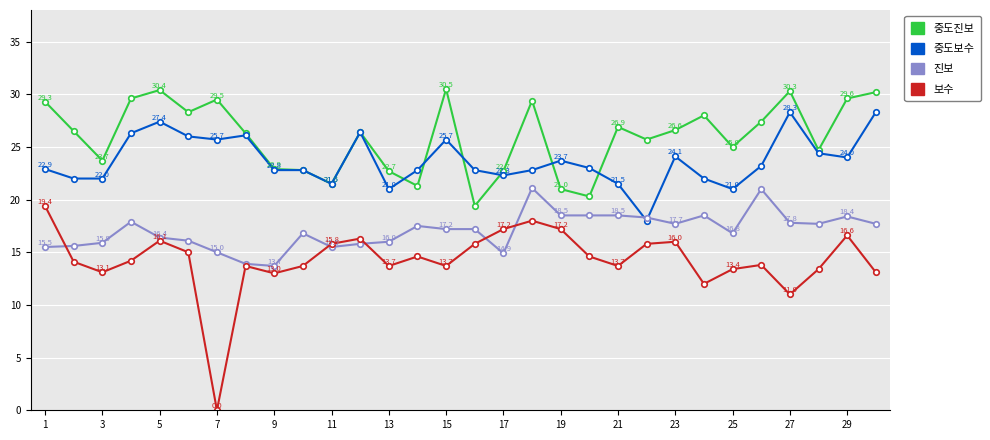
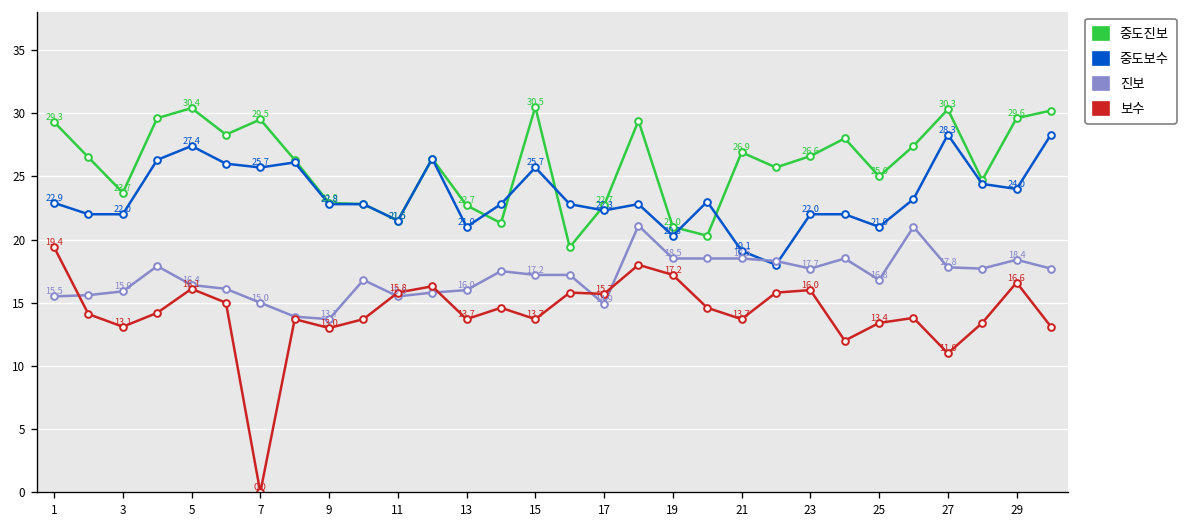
  {
    "중도진보": {
      "1": 29.3,
      "3": 23.7,
      "5": 30.4,
      "7": 29.5,
      "13": 22.7,
      "15": 30.5,
      "19": 21.0,
      "21": 26.9,
      "23": 26.6,
      "25": 25.0,
      "27": 30.3,
      "29": 29.6
    },
    "중도보수": {
      "1": 22.9,
      "3": 22.0,
      "5": 27.4,
      "7": 25.7,
      "13": 21.0,
      "15": 25.7,
-     "19": 23.7,
-     "21": 21.5,
-     "23": 24.1,
+     "19": 20.3,
+     "21": 19.1,
+     "23": 22.0,
      "25": 21.0,
      "27": 28.3,
      "29": 24.0
    },
    "진보": {
      "1": 15.5,
      "3": 15.9,
      "7": 15.0,
      "9": 13.7,
      "13": 16.0,
      "15": 17.2,
      "19": 18.5,
      "23": 17.7,
      "25": 16.8,
      "27": 17.8,
      "29": 18.4
    },
    "보수": {
      "1": 19.4,
      "3": 13.1,
      "7": 0.0,
      "13": 13.7,
      "15": 13.7,
-     "17": 17.2,
+     "17": 15.7,
      "19": 17.2,
      "21": 13.7,
      "23": 16.0,
      "25": 13.4,
      "27": 11.0,
      "29": 16.6
    }
  }
